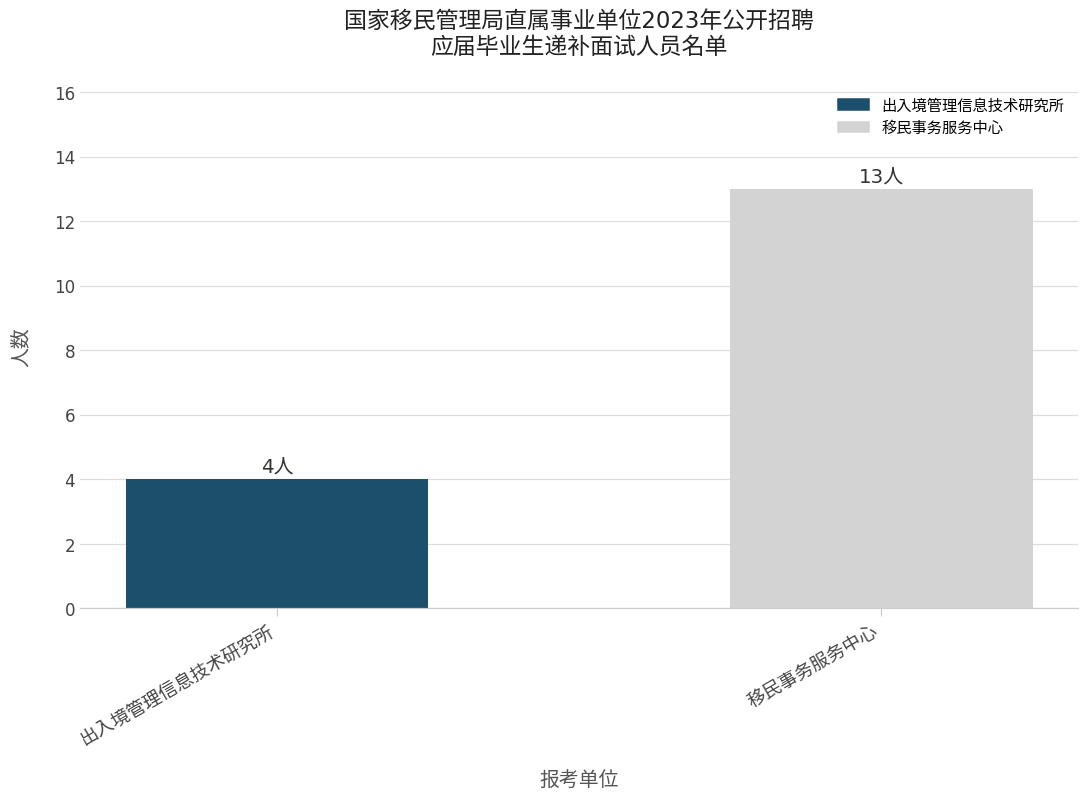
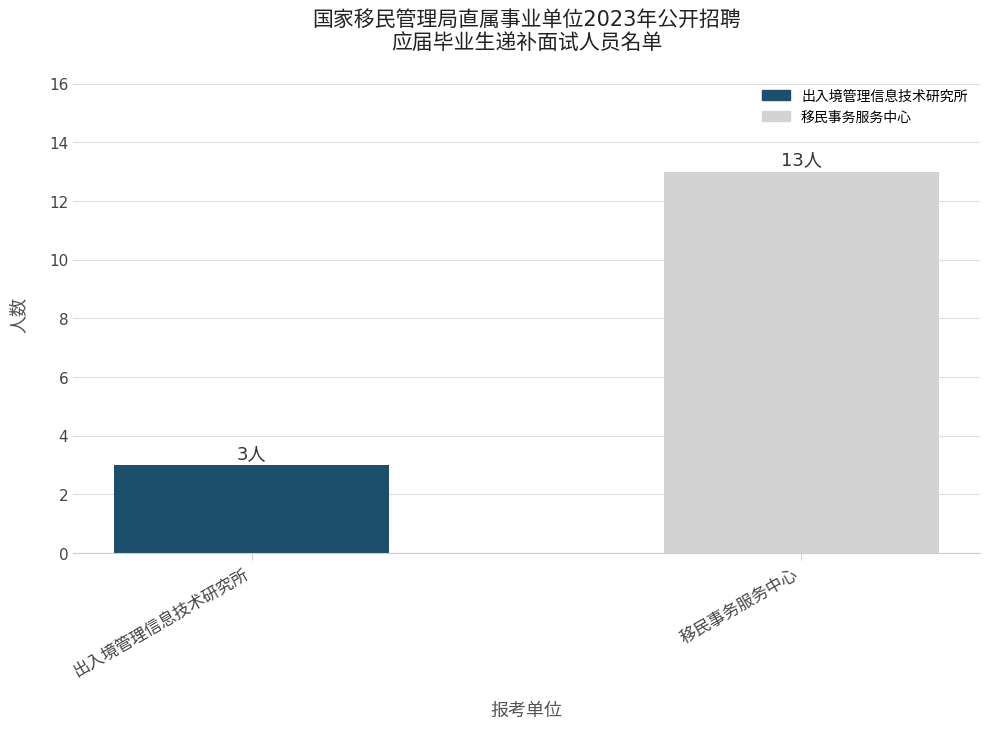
  {
-   "出入境管理信息技术研究所": "4人",
+   "出入境管理信息技术研究所": "3人",
    "移民事务服务中心": "13人"
  }
